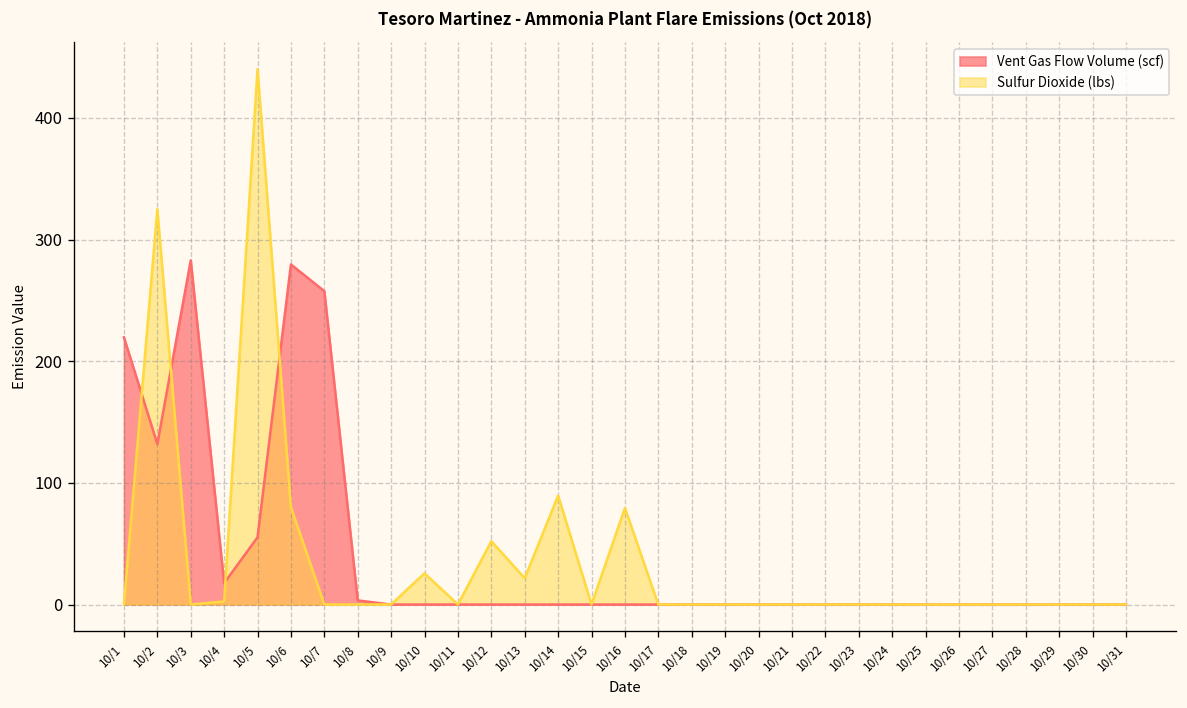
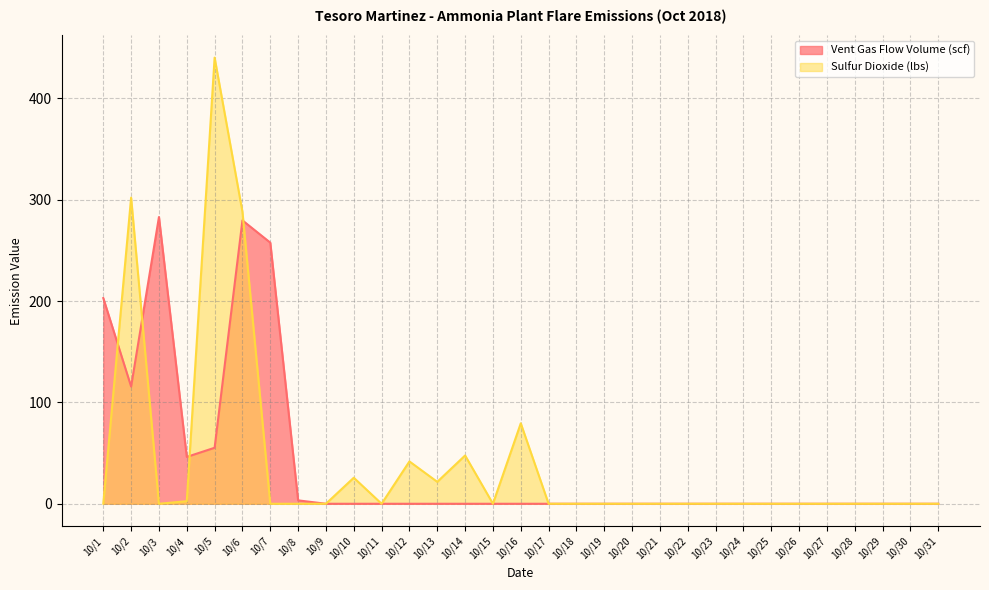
  {
    "Vent Gas Flow Volume (scf)": {
-     "10/1": 220,
-     "10/2": 132,
+     "10/1": 203,
+     "10/2": 116,
      "10/3": 283,
-     "10/4": 18,
+     "10/4": 46,
      "10/5": 55,
      "10/6": 280,
      "10/7": 258,
      "10/8": 3,
      "10/10": 0,
      "10/12": 0,
      "10/13": 0,
      "10/14": 0,
      "10/16": 0
    },
    "Sulfur Dioxide (lbs)": {
      "10/1": 0,
-     "10/2": 325,
+     "10/2": 302,
      "10/3": 0,
      "10/4": 3,
      "10/5": 440,
-     "10/6": 80,
+     "10/6": 288,
      "10/7": 0,
      "10/8": 0,
      "10/10": 26,
-     "10/12": 52,
+     "10/12": 42,
      "10/13": 22,
-     "10/14": 90,
+     "10/14": 48,
      "10/16": 79
    }
  }
